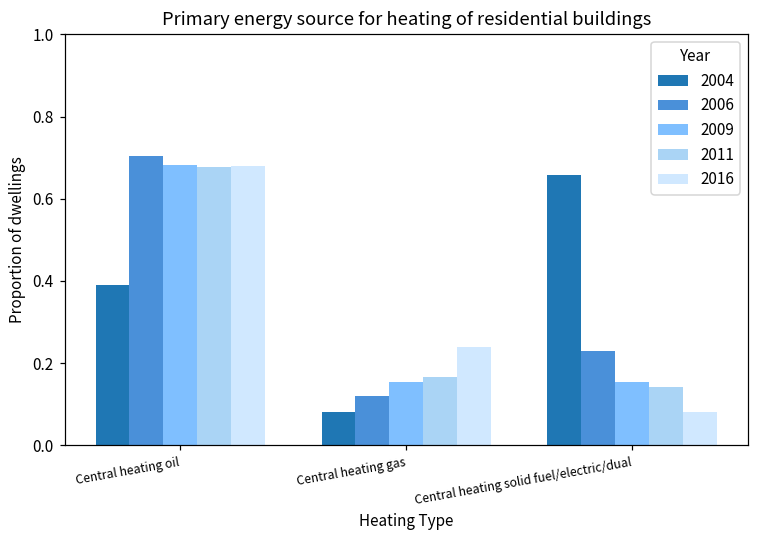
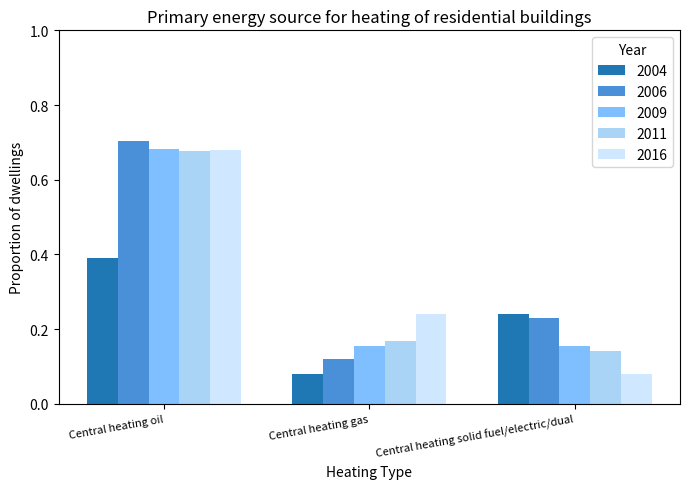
  {
    "2004": {
      "Central heating oil": 0.39,
      "Central heating gas": 0.08,
-     "Central heating solid fuel/electric/dual": 0.66
+     "Central heating solid fuel/electric/dual": 0.24
    },
    "2006": {
      "Central heating oil": 0.70,
      "Central heating gas": 0.12,
      "Central heating solid fuel/electric/dual": 0.23
    }
  }
